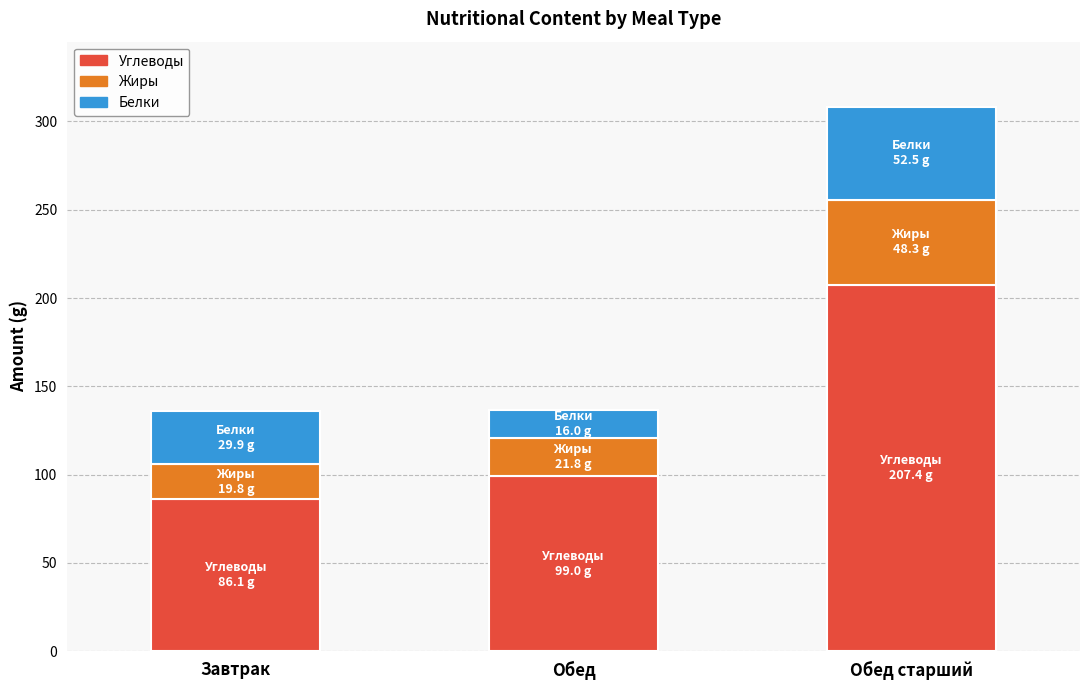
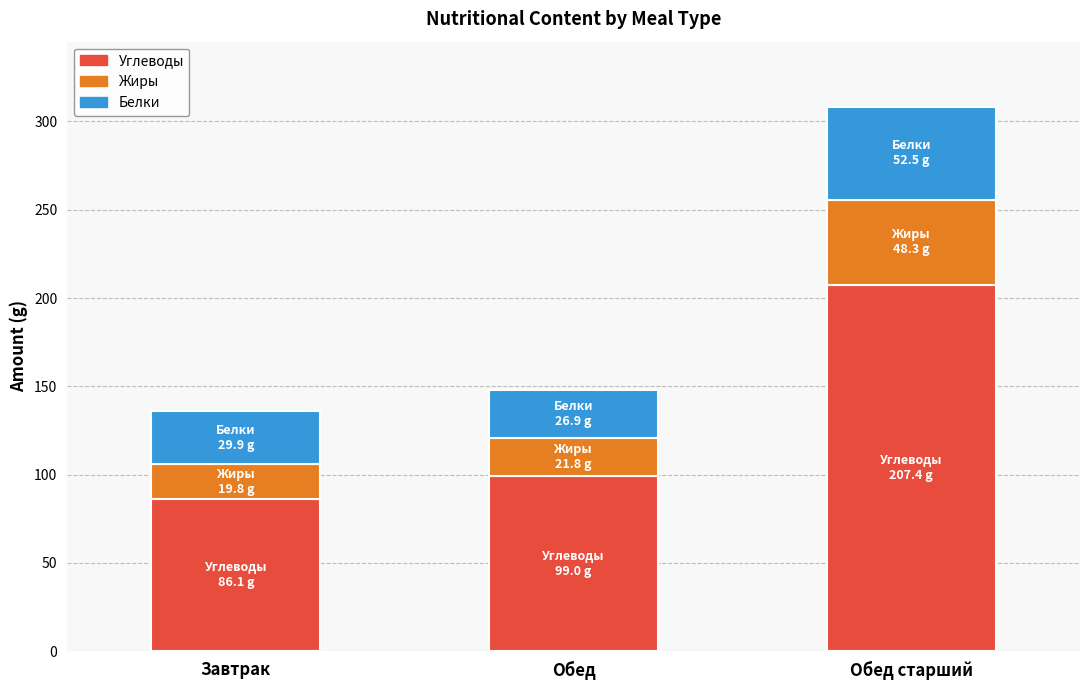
  {
    "Белки": {
      "Завтрак": 29.9,
-     "Обед": 16.0,
+     "Обед": 26.9,
      "Обед старший": 52.5
    }
  }
